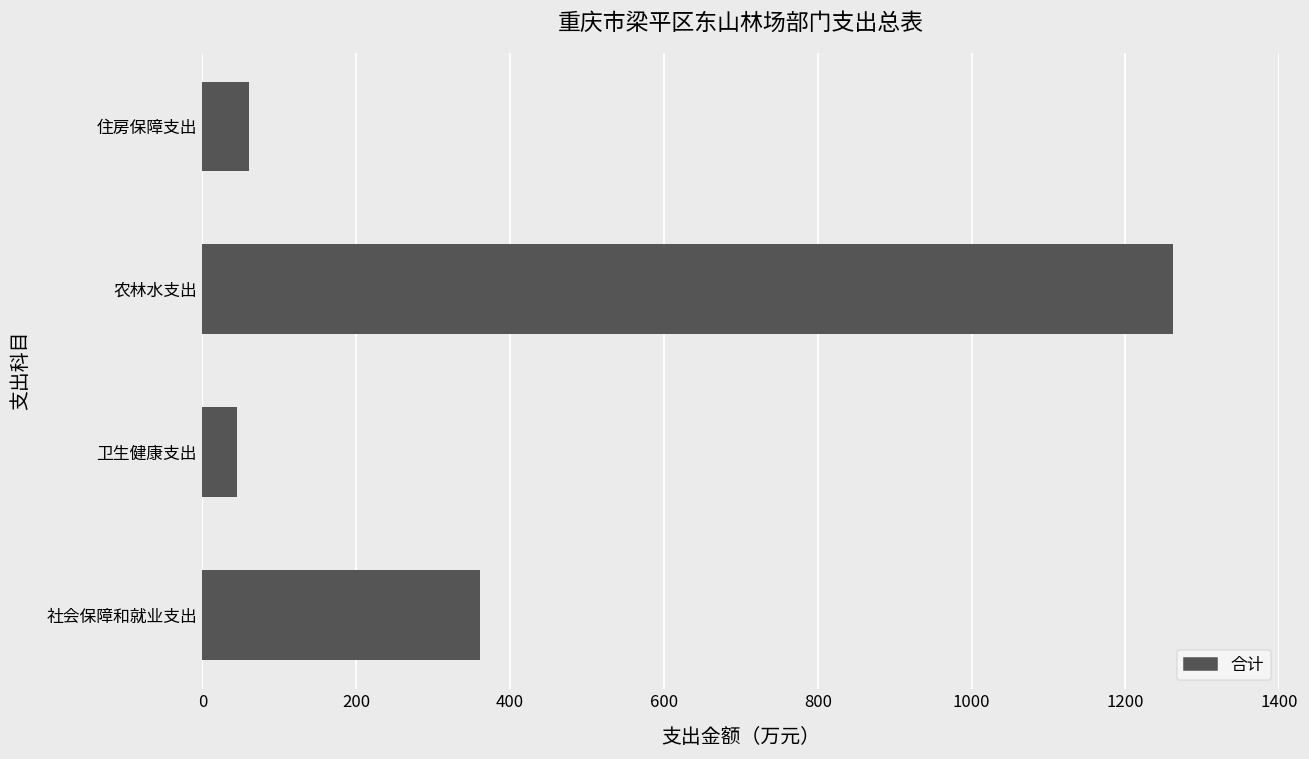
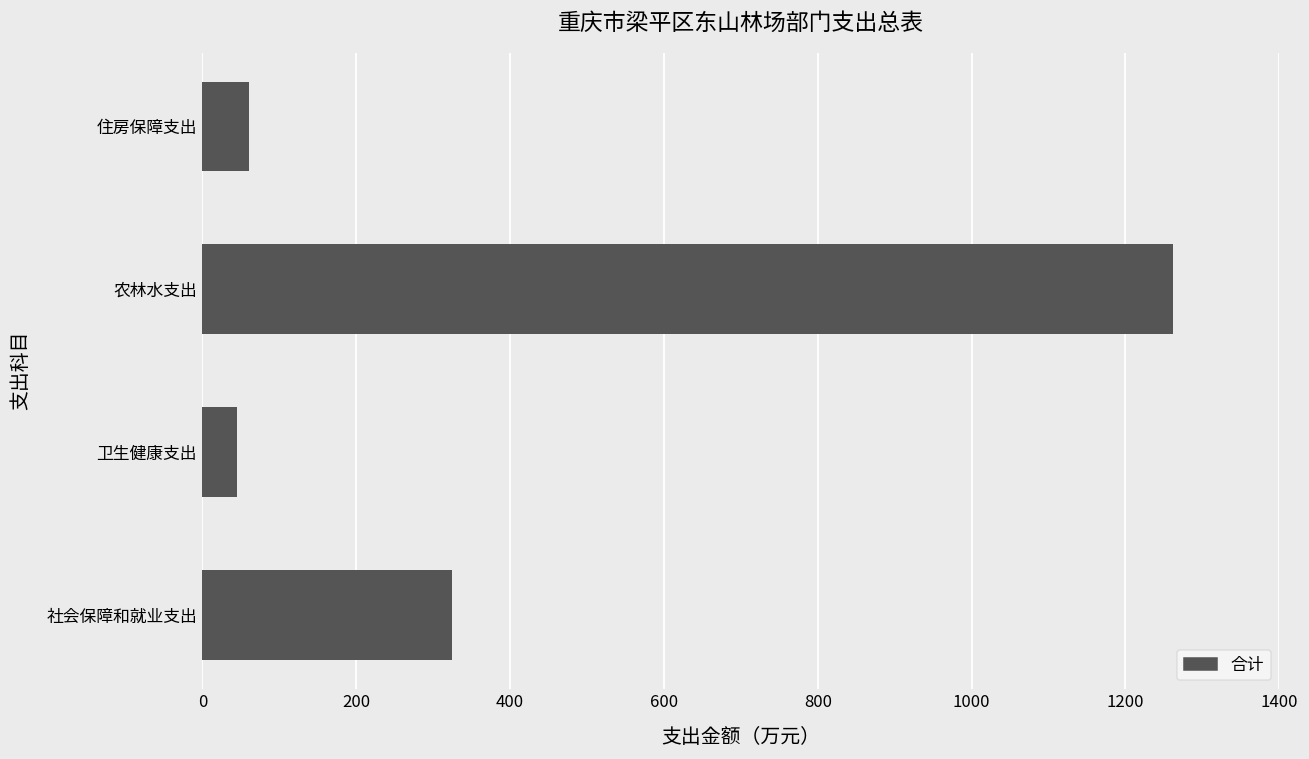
  {
    "住房保障支出": 60,
    "农林水支出": 1260,
    "卫生健康支出": 40,
-   "社会保障和就业支出": 360
+   "社会保障和就业支出": 320
  }
